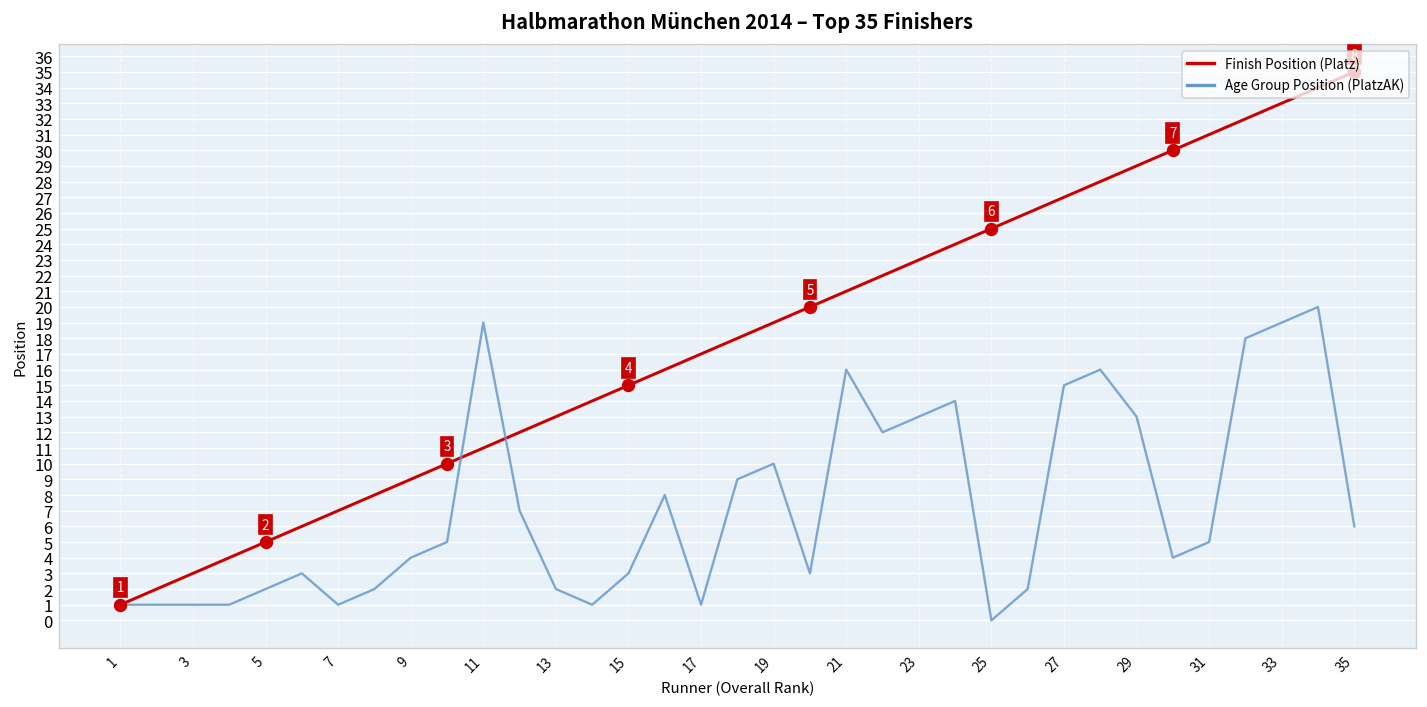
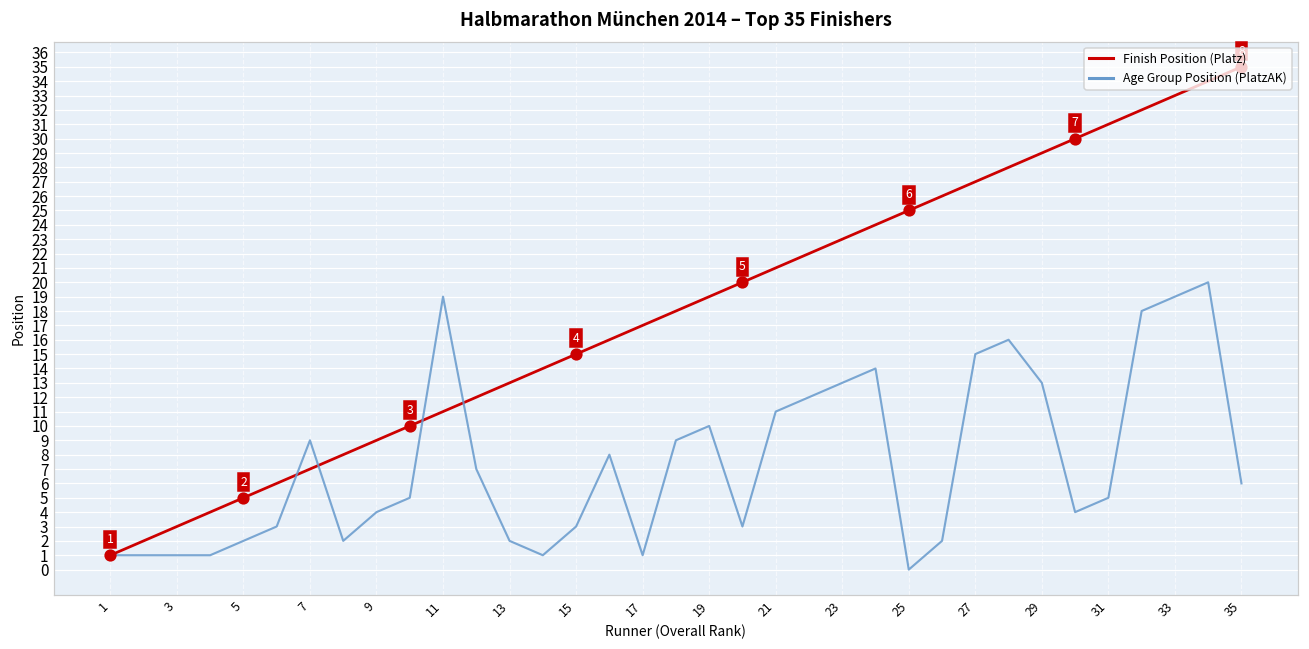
  {
    "Age Group Position (PlatzAK)": {
      "3": 1,
      "5": 2,
-     "7": 1,
+     "7": 9,
      "9": 4,
      "11": 19,
      "13": 2,
      "15": 3,
      "17": 1,
      "19": 10,
-     "21": 16,
+     "21": 11,
      "23": 13,
      "25": 0,
      "27": 15,
      "29": 13,
      "31": 5,
      "33": 19,
      "35": 6
    }
  }
